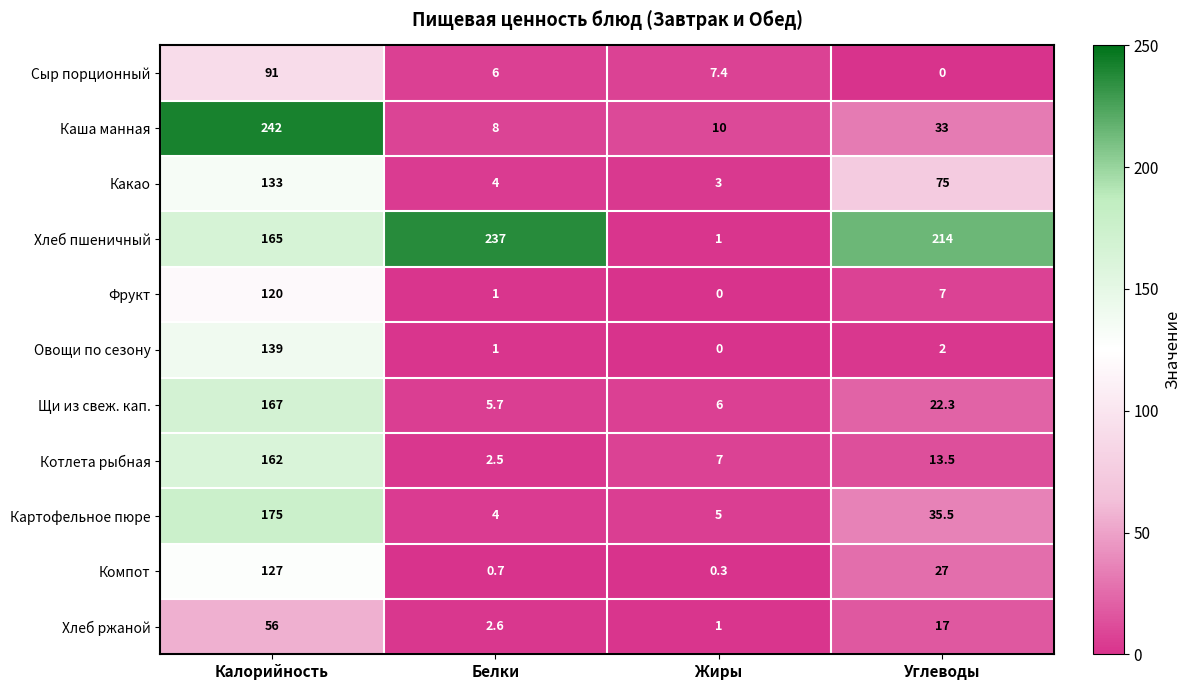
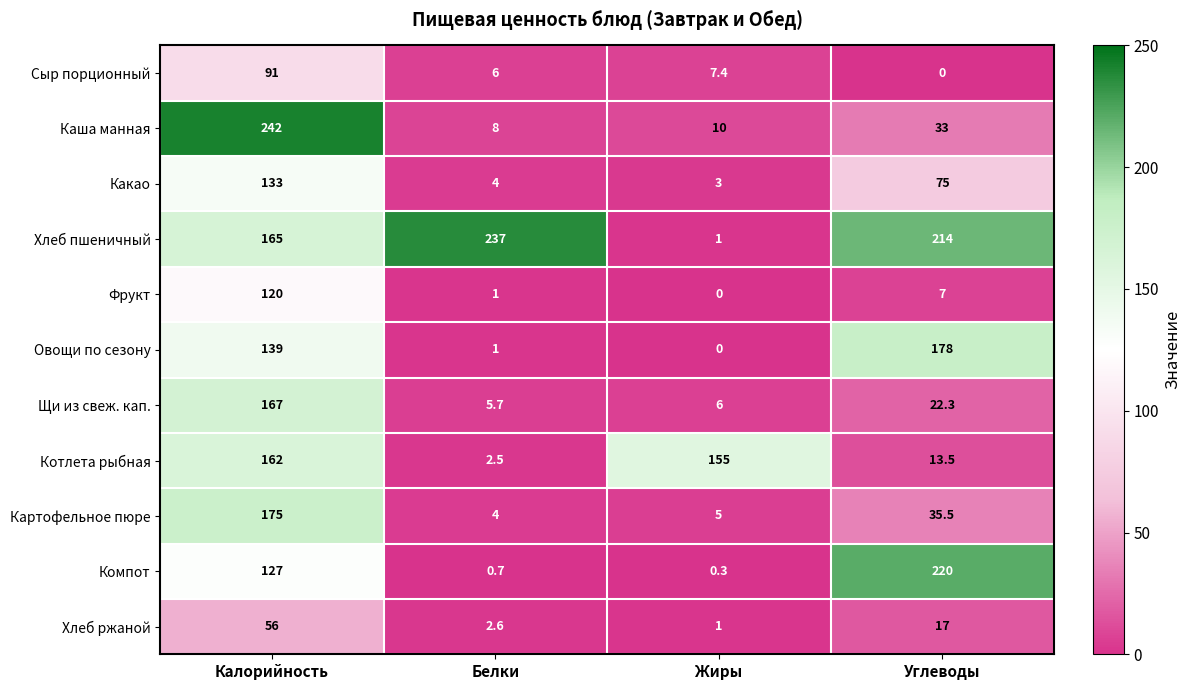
  {
    "Сыр порционный": {
      "Калорийность": 91,
      "Белки": 6,
      "Жиры": 7.4,
      "Углеводы": 0
    },
    "Каша манная": {
      "Калорийность": 242,
      "Белки": 8,
      "Жиры": 10,
      "Углеводы": 33
    },
    "Какао": {
      "Калорийность": 133,
      "Белки": 4,
      "Жиры": 3,
      "Углеводы": 75
    },
    "Хлеб пшеничный": {
      "Калорийность": 165,
      "Белки": 237,
      "Жиры": 1,
      "Углеводы": 214
    },
    "Фрукт": {
      "Калорийность": 120,
      "Белки": 1,
      "Жиры": 0,
      "Углеводы": 7
    },
    "Овощи по сезону": {
      "Калорийность": 139,
      "Белки": 1,
      "Жиры": 0,
-     "Углеводы": 2
+     "Углеводы": 178
    },
    "Щи из свеж. кап.": {
      "Калорийность": 167,
      "Белки": 5.7,
      "Жиры": 6,
      "Углеводы": 22.3
    },
    "Котлета рыбная": {
      "Калорийность": 162,
      "Белки": 2.5,
-     "Жиры": 7,
+     "Жиры": 155,
      "Углеводы": 13.5
    },
    "Картофельное пюре": {
      "Калорийность": 175,
      "Белки": 4,
      "Жиры": 5,
      "Углеводы": 35.5
    },
    "Компот": {
      "Калорийность": 127,
      "Белки": 0.7,
      "Жиры": 0.3,
-     "Углеводы": 27
+     "Углеводы": 220
    },
    "Хлеб ржаной": {
      "Калорийность": 56,
      "Белки": 2.6,
      "Жиры": 1,
      "Углеводы": 17
    }
  }
